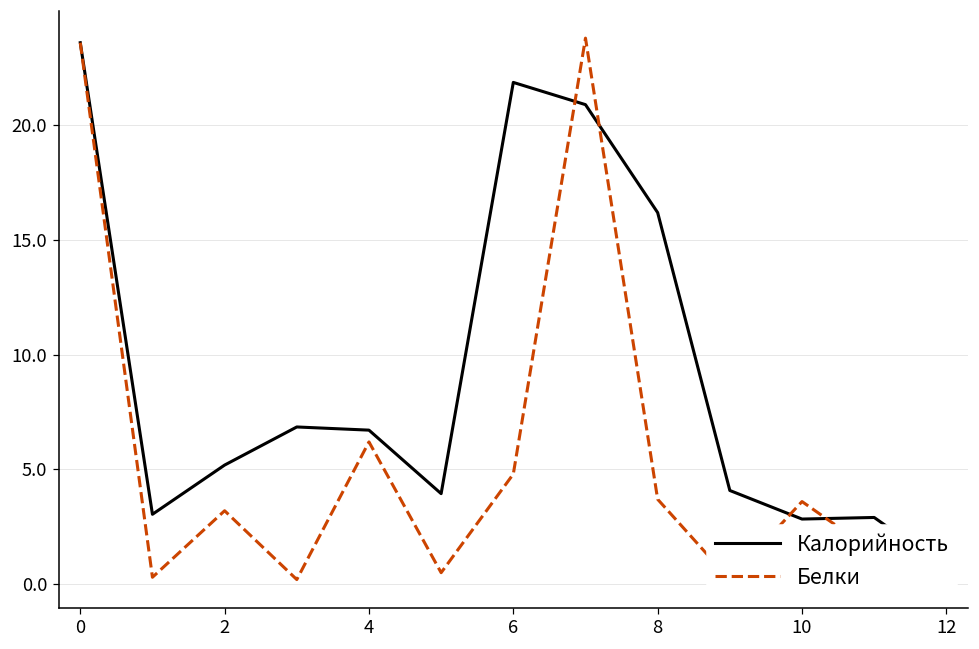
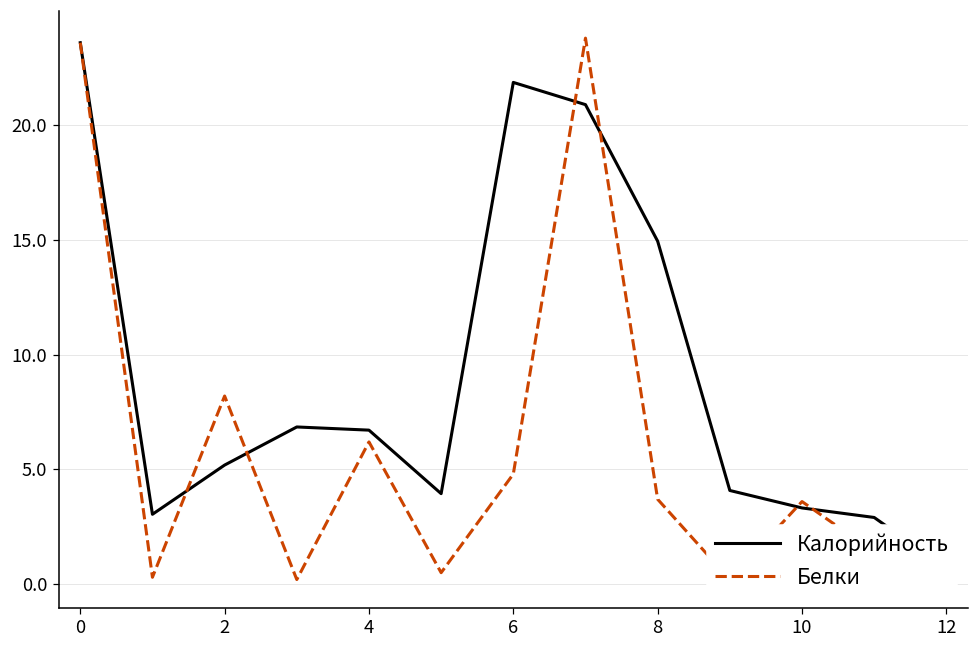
  {
    "Калорийность": {
      "2": 5.2,
      "4": 6.7,
      "6": 21.9,
-     "8": 16.2,
-     "10": 2.8
+     "8": 14.9,
+     "10": 3.3
    },
    "Белки": {
-     "2": 3.2,
+     "2": 8.2,
      "4": 6.2,
      "6": 4.8,
      "8": 3.7,
      "10": 3.6
    }
  }
